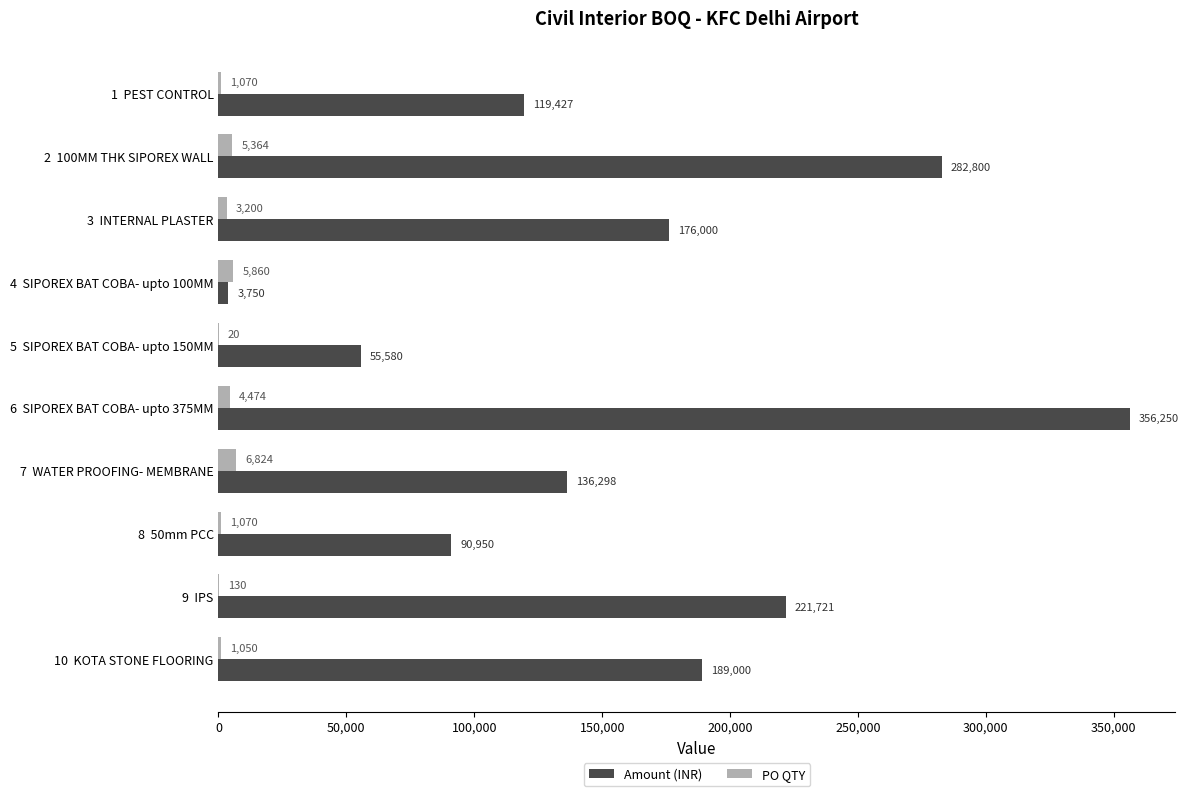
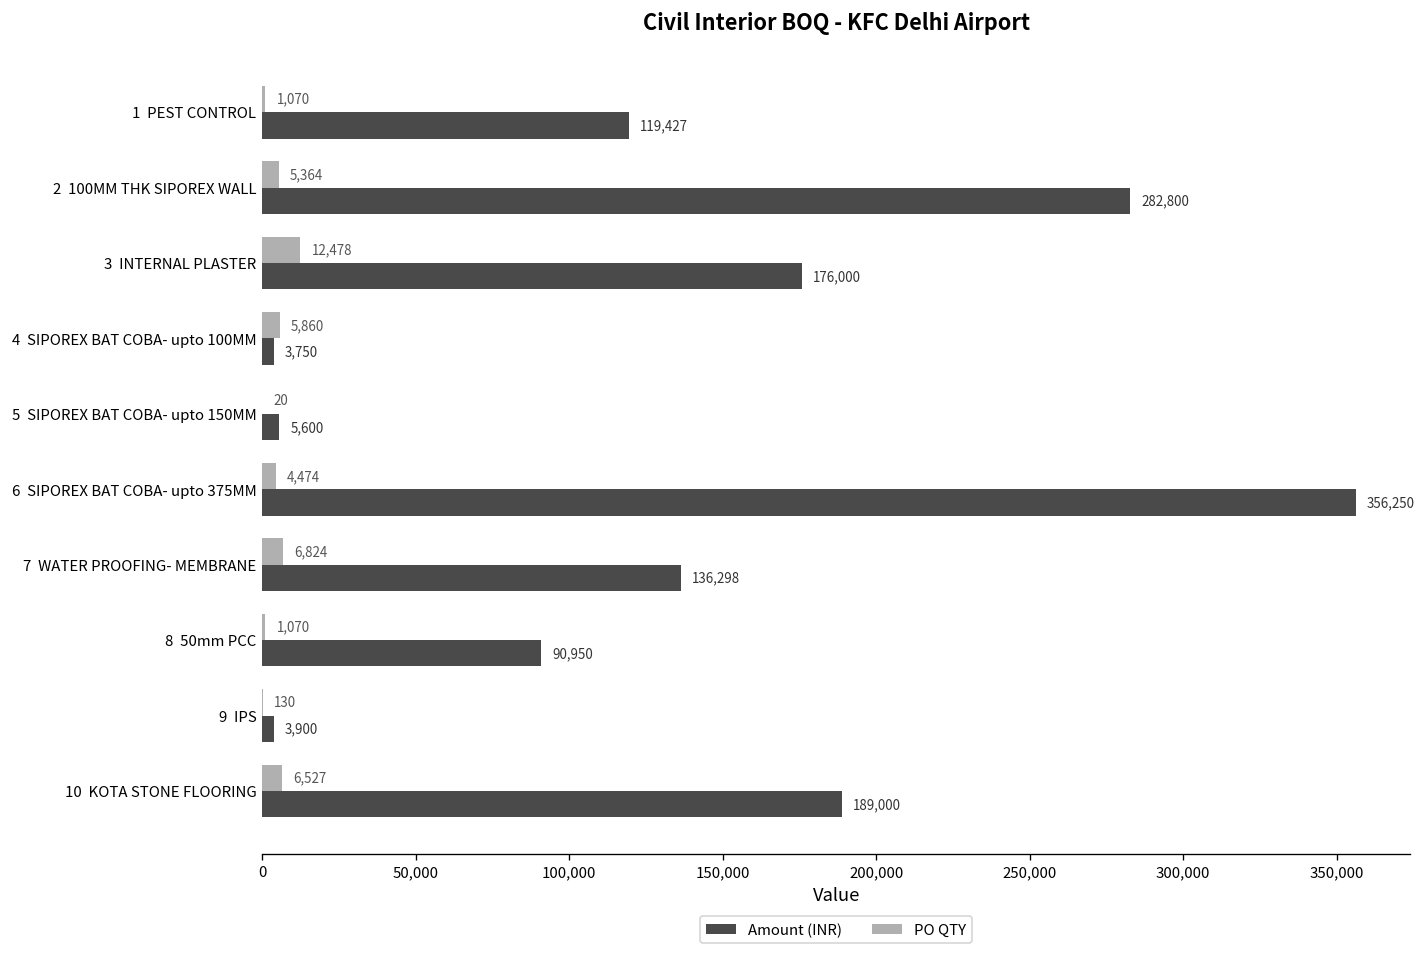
  {
    "Amount (INR)": {
      "1 PEST CONTROL": "119,427",
      "2 100MM THK SIPOREX WALL": "282,800",
      "3 INTERNAL PLASTER": "176,000",
      "4 SIPOREX BAT COBA- upto 100MM": "3,750",
-     "5 SIPOREX BAT COBA- upto 150MM": "55,580",
+     "5 SIPOREX BAT COBA- upto 150MM": "5,600",
      "6 SIPOREX BAT COBA- upto 375MM": "356,250",
      "7 WATER PROOFING- MEMBRANE": "136,298",
      "8 50mm PCC": "90,950",
-     "9 IPS": "221,721",
+     "9 IPS": "3,900",
      "10 KOTA STONE FLOORING": "189,000"
    },
    "PO QTY": {
      "1 PEST CONTROL": "1,070",
      "2 100MM THK SIPOREX WALL": "5,364",
-     "3 INTERNAL PLASTER": "3,200",
+     "3 INTERNAL PLASTER": "12,478",
      "4 SIPOREX BAT COBA- upto 100MM": "5,860",
      "5 SIPOREX BAT COBA- upto 150MM": "20",
      "6 SIPOREX BAT COBA- upto 375MM": "4,474",
      "7 WATER PROOFING- MEMBRANE": "6,824",
      "8 50mm PCC": "1,070",
      "9 IPS": "130",
-     "10 KOTA STONE FLOORING": "1,050"
+     "10 KOTA STONE FLOORING": "6,527"
    }
  }
